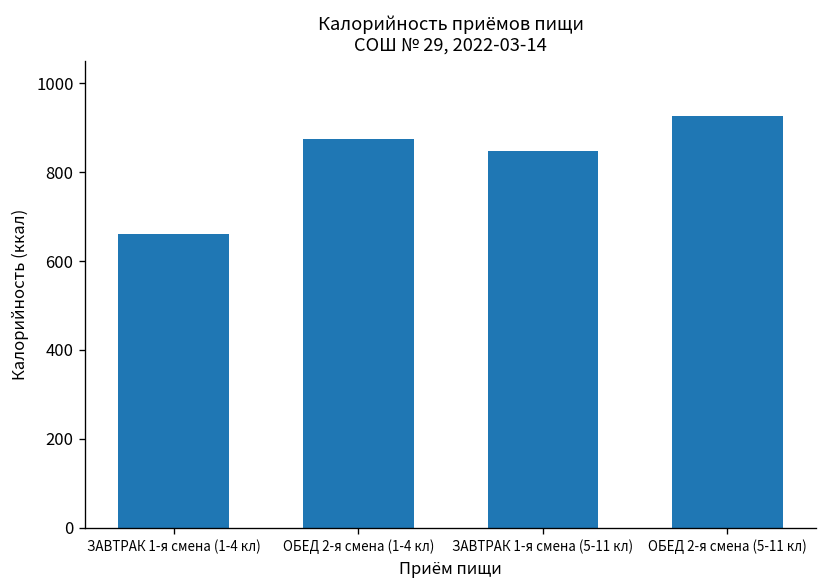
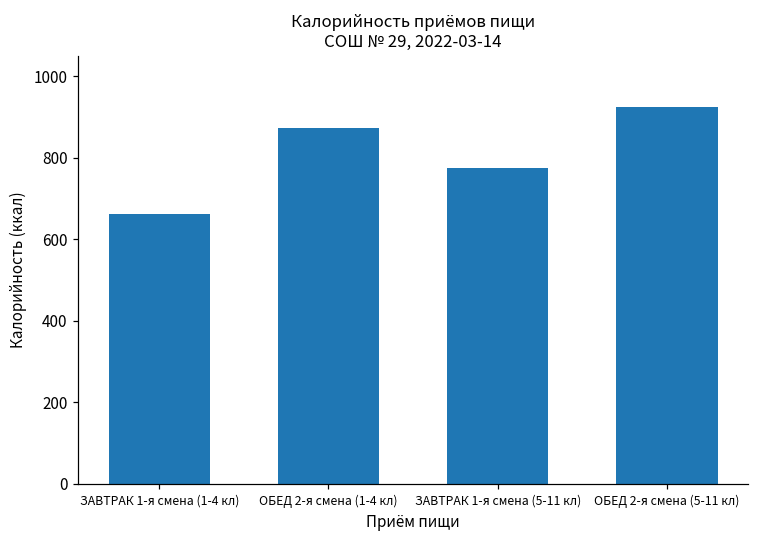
  {
    "ЗАВТРАК 1-я смена (1-4 кл)": 660,
    "ОБЕД 2-я смена (1-4 кл)": 870,
-   "ЗАВТРАК 1-я смена (5-11 кл)": 850,
+   "ЗАВТРАК 1-я смена (5-11 кл)": 770,
    "ОБЕД 2-я смена (5-11 кл)": 930
  }
